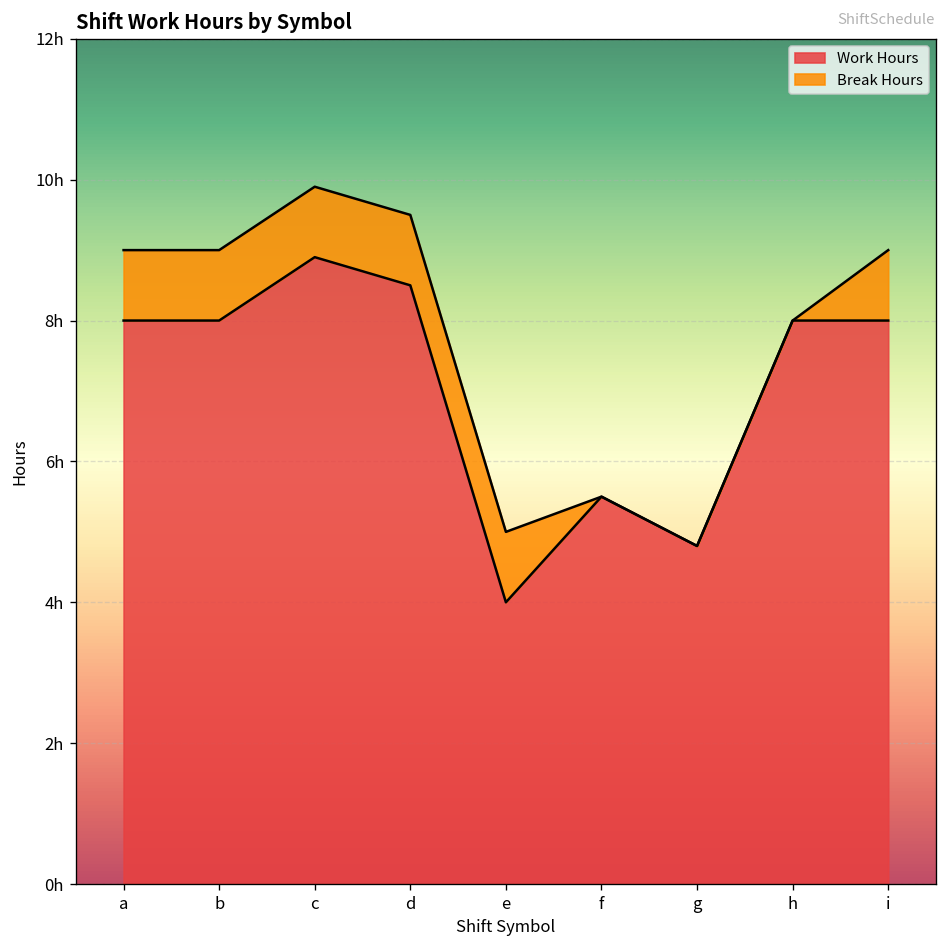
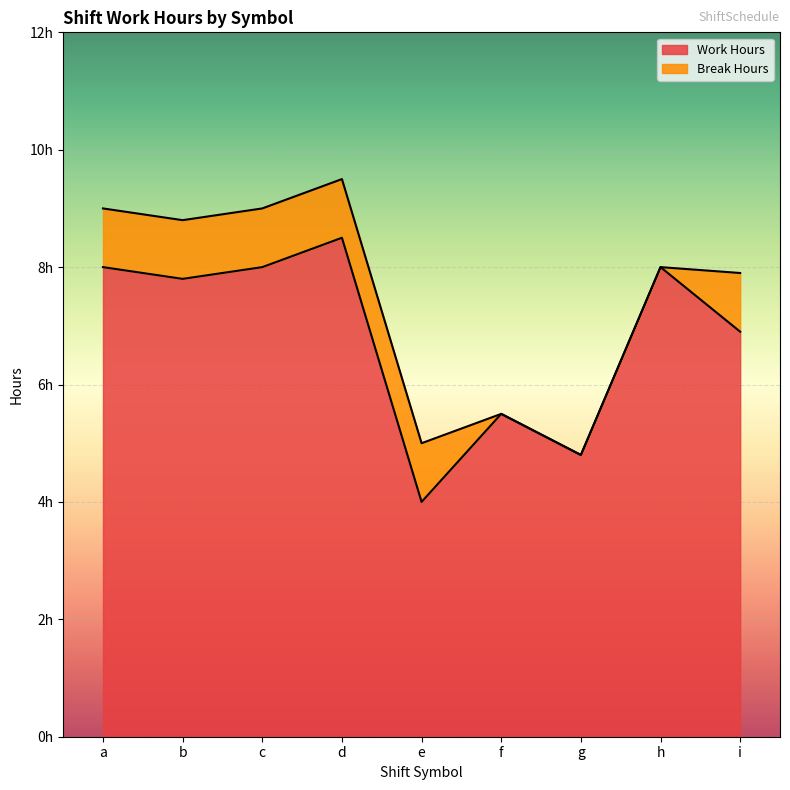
  {
    "Work Hours": {
      "a": "8.0h",
-     "b": "8.0h",
-     "c": "8.9h",
+     "b": "7.8h",
+     "c": "8.0h",
      "d": "8.5h",
      "e": "4.0h",
-     "i": "8.0h"
+     "i": "6.9h"
    },
    "Break Hours": {
      "a": "1.0h",
      "b": "1.0h",
      "c": "1.0h",
      "d": "1.0h",
      "e": "1.0h",
      "i": "1.0h"
    }
  }
